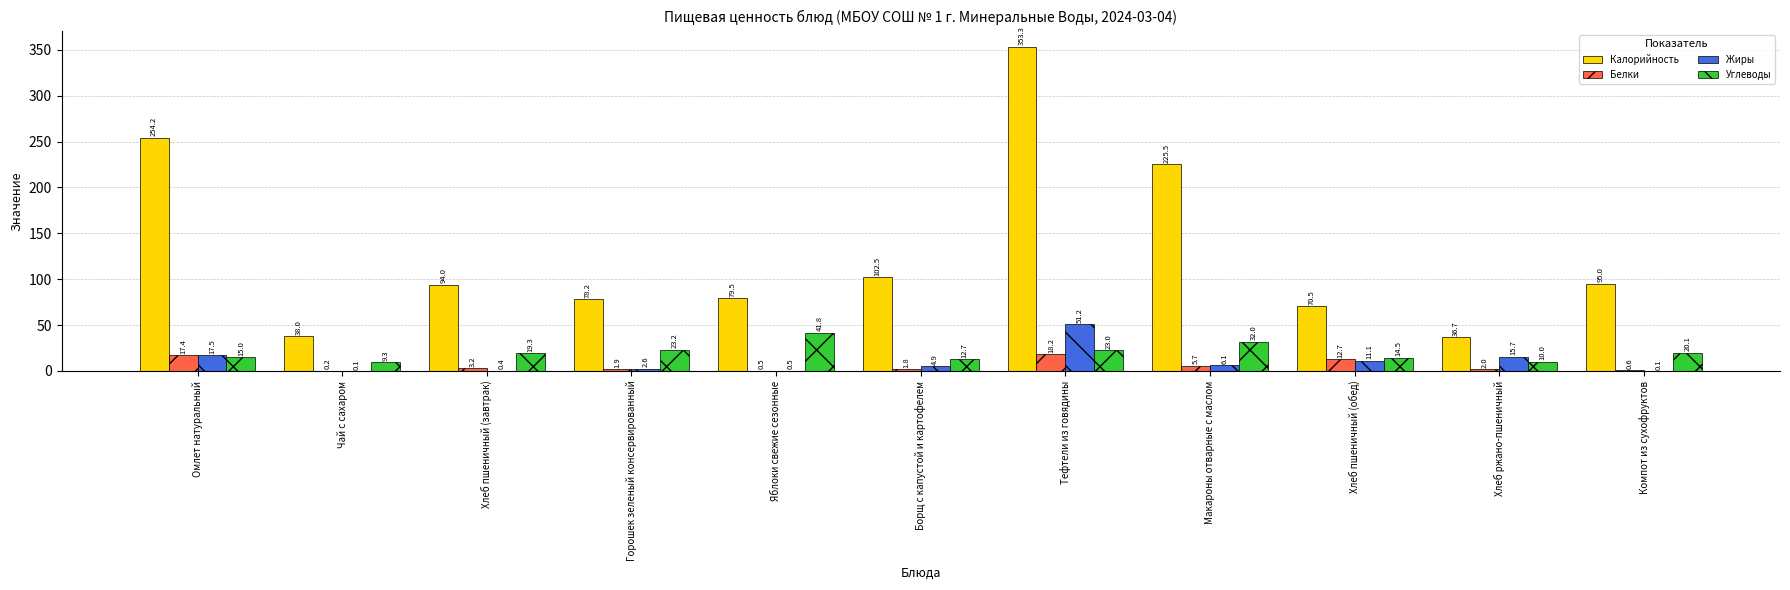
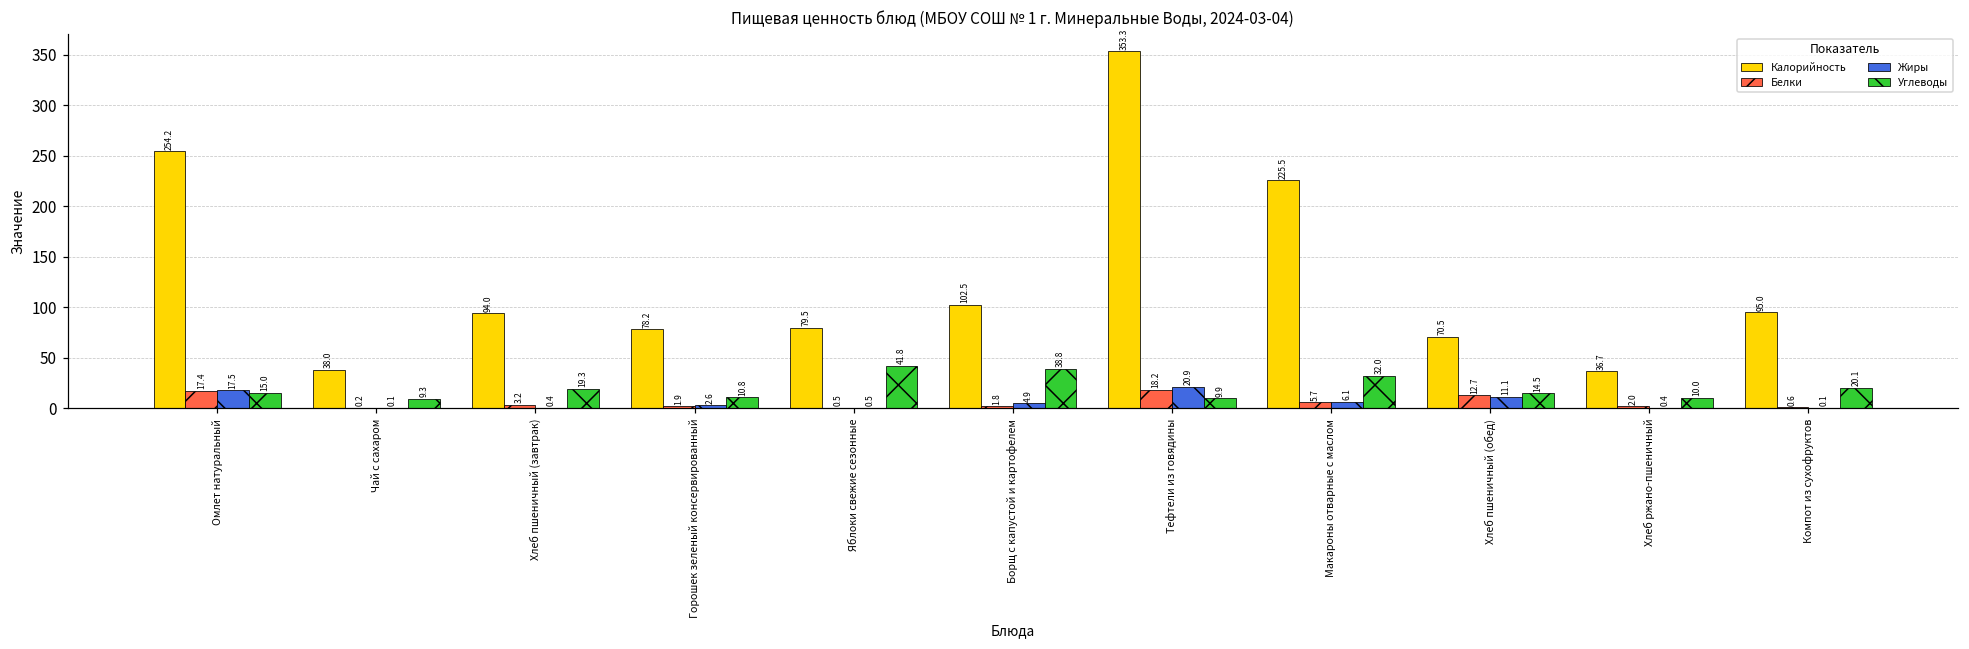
  {
    "Калорийность": {
      "Омлет натуральный": 254.2,
      "Чай с сахаром": 38.0,
      "Хлеб пшеничный (завтрак)": 94.0,
      "Горошек зеленый консервированный": 78.2,
      "Яблоки свежие сезонные": 79.5,
      "Борщ с капустой и картофелем": 102.5,
      "Тефтели из говядины": 353.3,
      "Макароны отварные с маслом": 225.5,
      "Хлеб пшеничный (обед)": 70.5,
      "Хлеб ржано-пшеничный": 36.7,
      "Компот из сухофруктов": 95.0
    },
    "Белки": {
      "Омлет натуральный": 17.4,
      "Чай с сахаром": 0.2,
      "Хлеб пшеничный (завтрак)": 3.2,
      "Горошек зеленый консервированный": 1.9,
      "Яблоки свежие сезонные": 0.5,
      "Борщ с капустой и картофелем": 1.8,
      "Тефтели из говядины": 18.2,
      "Макароны отварные с маслом": 5.7,
      "Хлеб пшеничный (обед)": 12.7,
      "Хлеб ржано-пшеничный": 2.0,
      "Компот из сухофруктов": 0.6
    },
    "Жиры": {
      "Омлет натуральный": 17.5,
      "Чай с сахаром": 0.1,
      "Хлеб пшеничный (завтрак)": 0.4,
      "Горошек зеленый консервированный": 2.6,
      "Яблоки свежие сезонные": 0.5,
      "Борщ с капустой и картофелем": 4.9,
-     "Тефтели из говядины": 51.2,
+     "Тефтели из говядины": 20.9,
      "Макароны отварные с маслом": 6.1,
      "Хлеб пшеничный (обед)": 11.1,
-     "Хлеб ржано-пшеничный": 15.7,
+     "Хлеб ржано-пшеничный": 0.4,
      "Компот из сухофруктов": 0.1
    },
    "Углеводы": {
      "Омлет натуральный": 15.0,
      "Чай с сахаром": 9.3,
      "Хлеб пшеничный (завтрак)": 19.3,
-     "Горошек зеленый консервированный": 23.2,
+     "Горошек зеленый консервированный": 10.8,
      "Яблоки свежие сезонные": 41.8,
-     "Борщ с капустой и картофелем": 12.7,
-     "Тефтели из говядины": 23.0,
+     "Борщ с капустой и картофелем": 38.8,
+     "Тефтели из говядины": 9.9,
      "Макароны отварные с маслом": 32.0,
      "Хлеб пшеничный (обед)": 14.5,
      "Хлеб ржано-пшеничный": 10.0,
      "Компот из сухофруктов": 20.1
    }
  }
